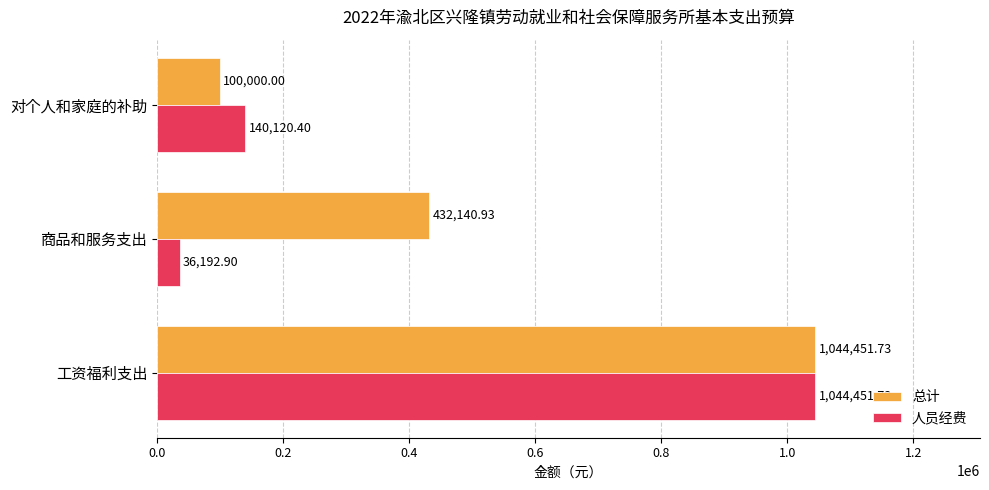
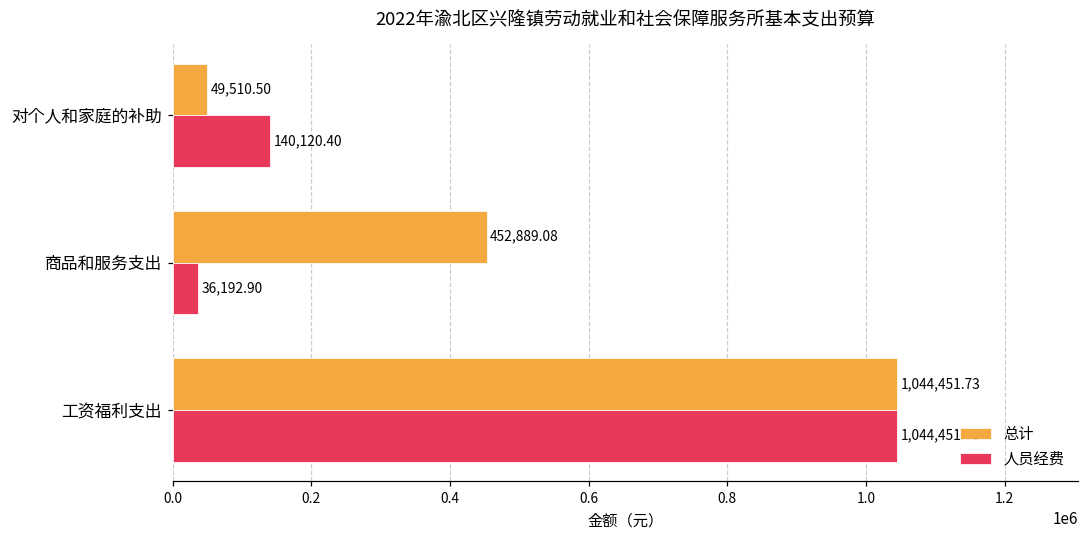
  {
    "总计": {
-     "对个人和家庭的补助": "100,000.00",
-     "商品和服务支出": "432,140.93",
+     "对个人和家庭的补助": "49,510.50",
+     "商品和服务支出": "452,889.08",
      "工资福利支出": "1,044,451.73"
    },
    "人员经费": {
      "对个人和家庭的补助": "140,120.40",
      "商品和服务支出": "36,192.90",
      "工资福利支出": "1,044,451.73"
    }
  }
